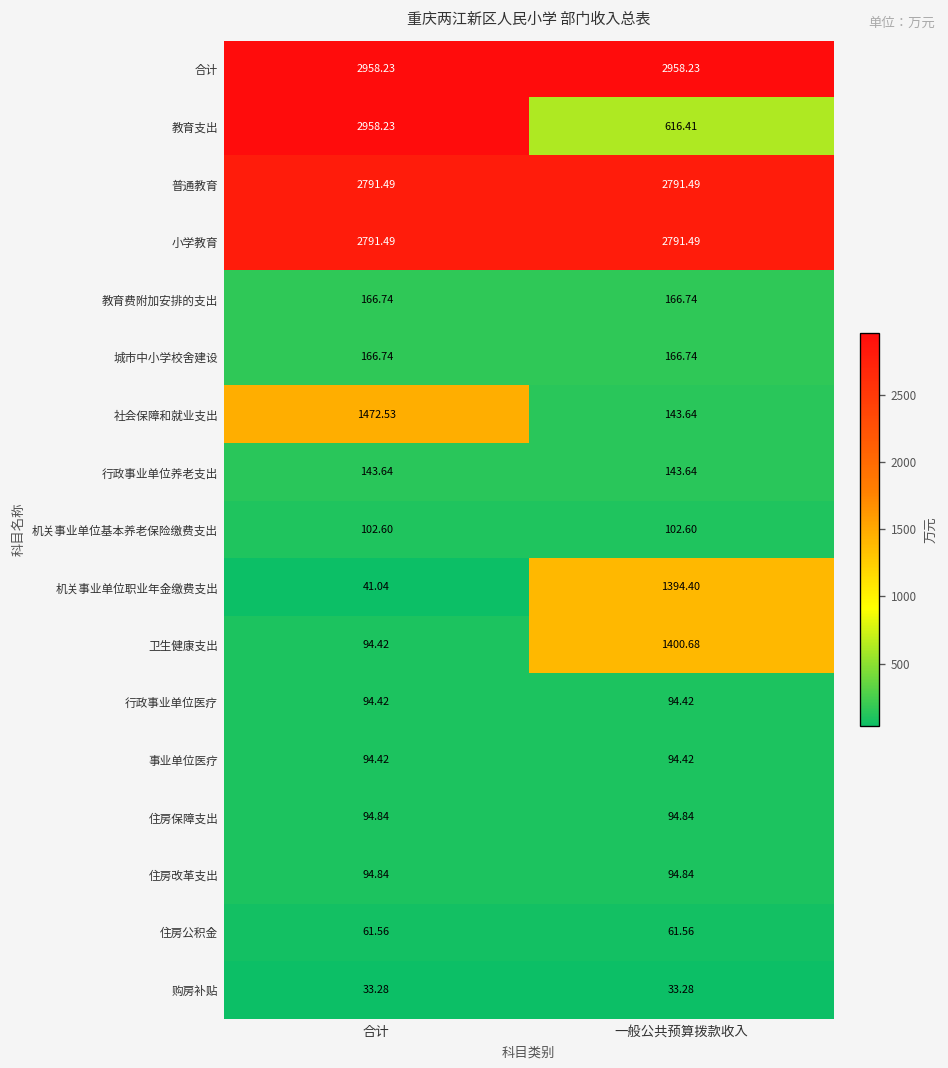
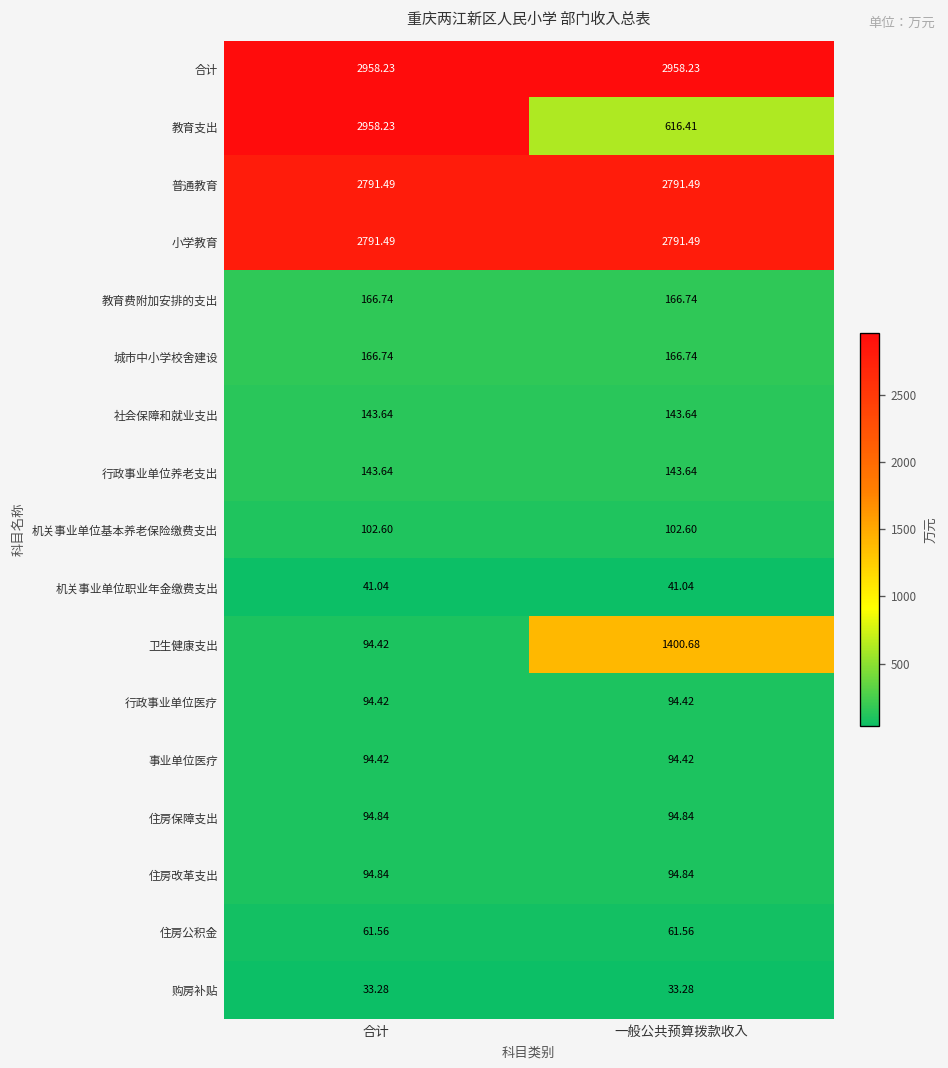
  {
    "合计": {
      "合计": 2958.23,
      "一般公共预算拨款收入": 2958.23
    },
    "教育支出": {
      "合计": 2958.23,
      "一般公共预算拨款收入": 616.41
    },
    "普通教育": {
      "合计": 2791.49,
      "一般公共预算拨款收入": 2791.49
    },
    "小学教育": {
      "合计": 2791.49,
      "一般公共预算拨款收入": 2791.49
    },
    "教育费附加安排的支出": {
      "合计": 166.74,
      "一般公共预算拨款收入": 166.74
    },
    "城市中小学校舍建设": {
      "合计": 166.74,
      "一般公共预算拨款收入": 166.74
    },
    "社会保障和就业支出": {
-     "合计": 1472.53,
+     "合计": 143.64,
      "一般公共预算拨款收入": 143.64
    },
    "行政事业单位养老支出": {
      "合计": 143.64,
      "一般公共预算拨款收入": 143.64
    },
    "机关事业单位基本养老保险缴费支出": {
      "合计": 102.60,
      "一般公共预算拨款收入": 102.60
    },
    "机关事业单位职业年金缴费支出": {
      "合计": 41.04,
-     "一般公共预算拨款收入": 1394.40
+     "一般公共预算拨款收入": 41.04
    },
    "卫生健康支出": {
      "合计": 94.42,
      "一般公共预算拨款收入": 1400.68
    },
    "行政事业单位医疗": {
      "合计": 94.42,
      "一般公共预算拨款收入": 94.42
    },
    "事业单位医疗": {
      "合计": 94.42,
      "一般公共预算拨款收入": 94.42
    },
    "住房保障支出": {
      "合计": 94.84,
      "一般公共预算拨款收入": 94.84
    },
    "住房改革支出": {
      "合计": 94.84,
      "一般公共预算拨款收入": 94.84
    },
    "住房公积金": {
      "合计": 61.56,
      "一般公共预算拨款收入": 61.56
    },
    "购房补贴": {
      "合计": 33.28,
      "一般公共预算拨款收入": 33.28
    }
  }
